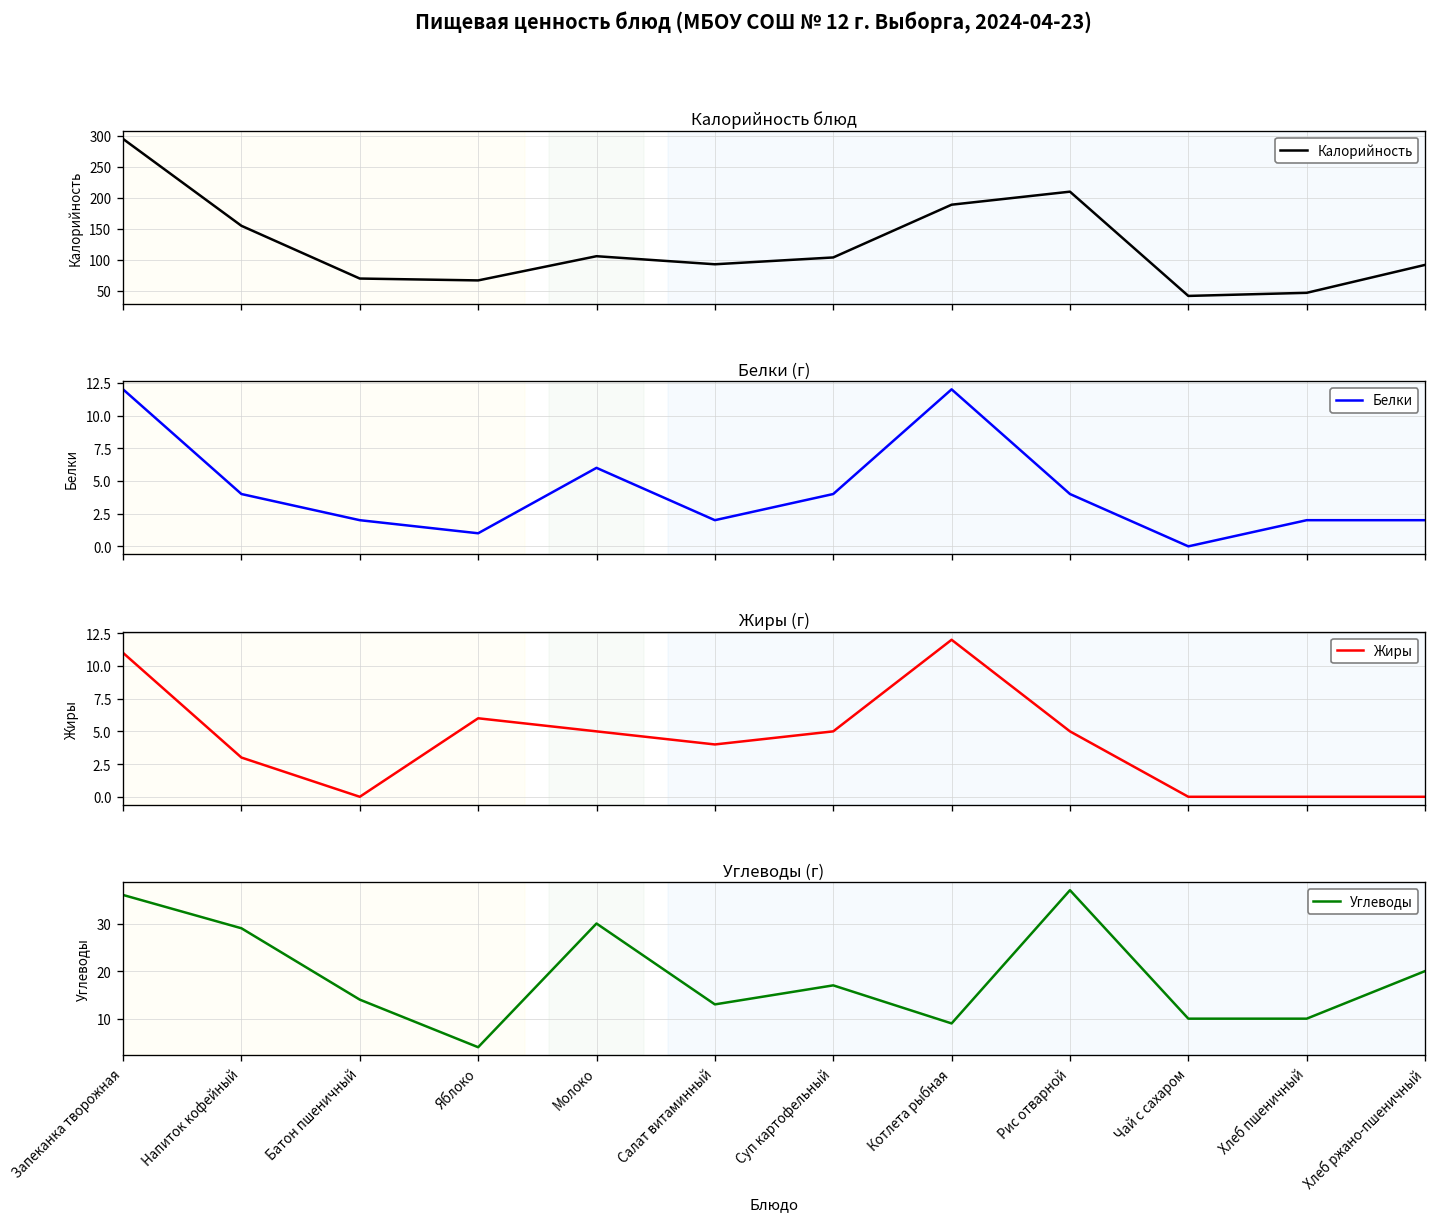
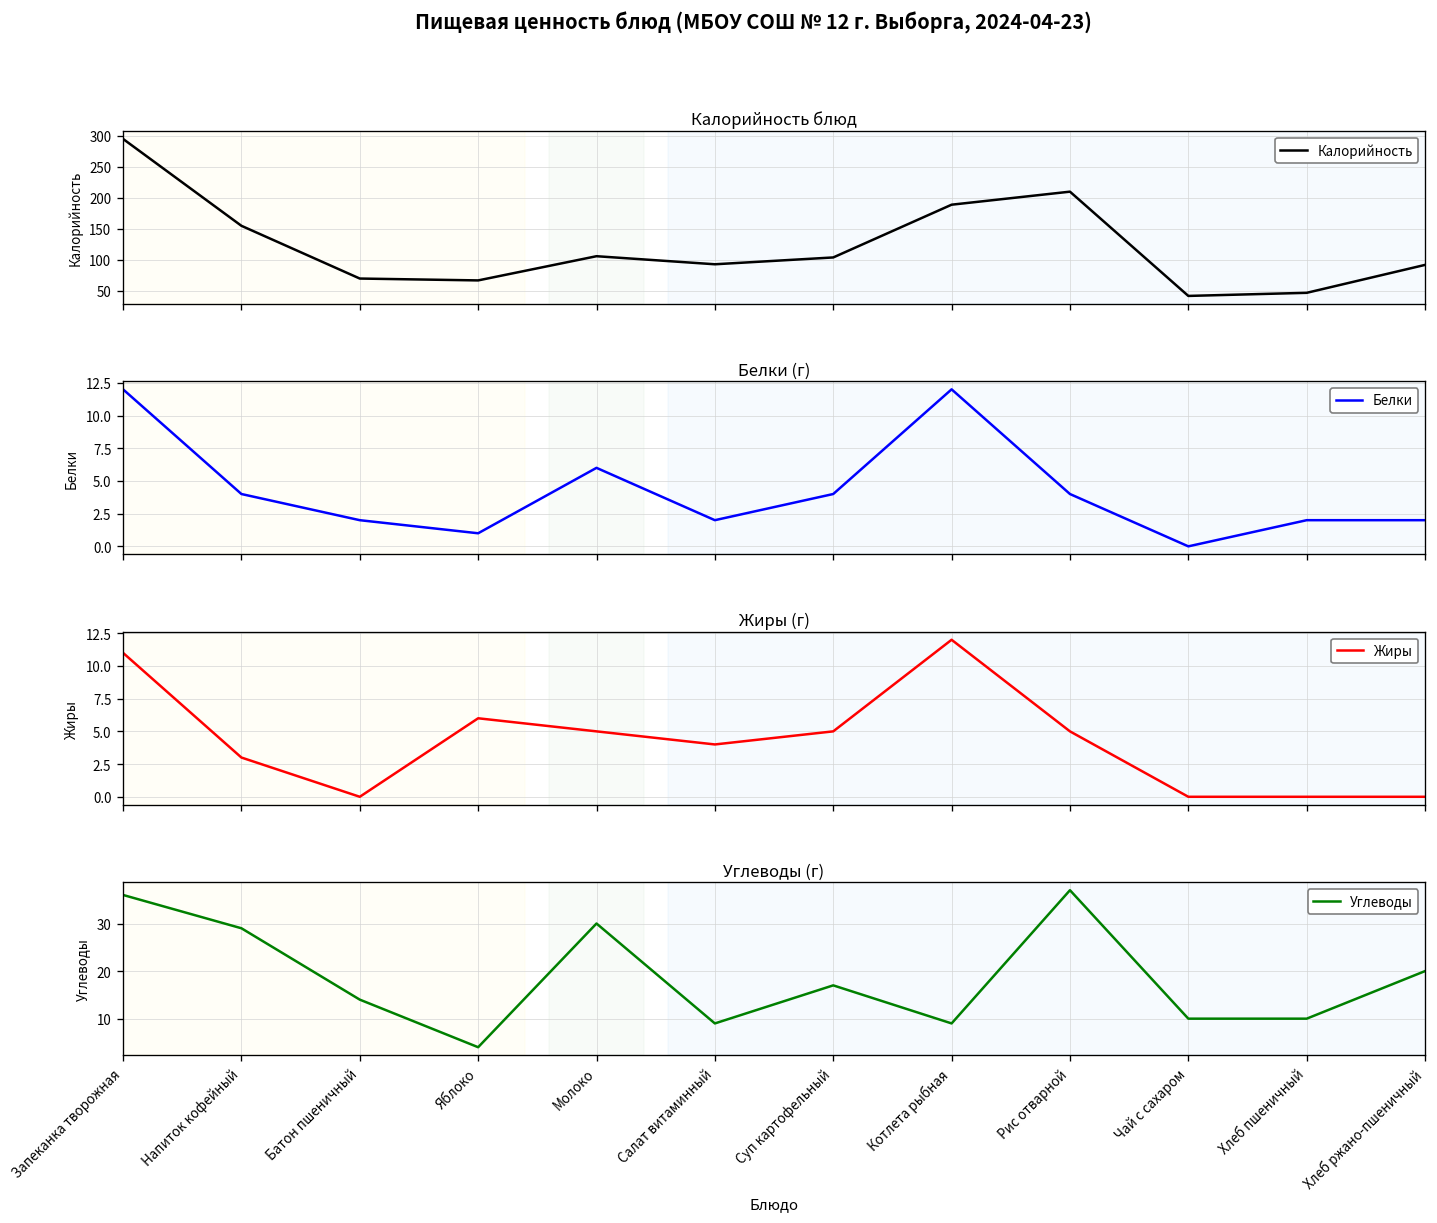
  {
    "Углеводы (г)": {
      "Запеканка творожная": 36,
      "Напиток кофейный": 29,
      "Батон пшеничный": 14,
      "Яблоко": 4,
      "Молоко": 30,
-     "Салат витаминный": 13,
+     "Салат витаминный": 9,
      "Суп картофельный": 17,
      "Котлета рыбная": 9,
      "Рис отварной": 37,
      "Чай с сахаром": 10,
      "Хлеб пшеничный": 10,
      "Хлеб ржано-пшеничный": 20
    }
  }
